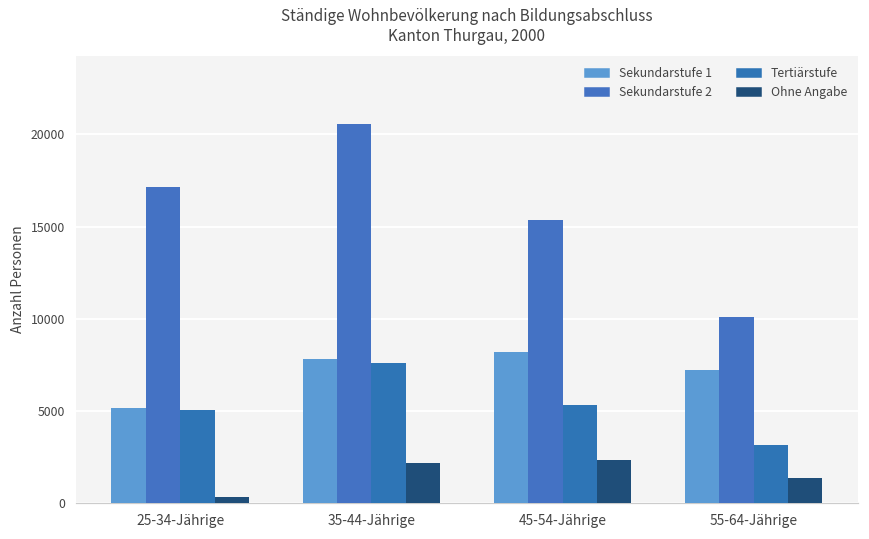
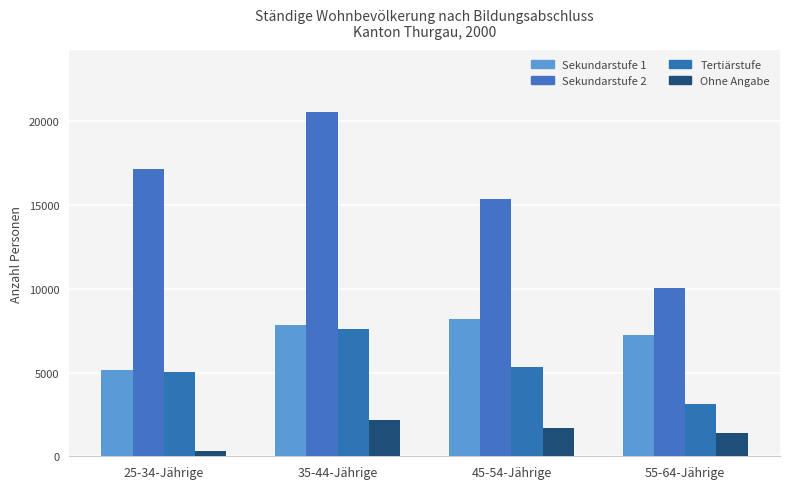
  {
    "Ohne Angabe": {
      "25-34-Jährige": 300,
      "35-44-Jährige": 2200,
-     "45-54-Jährige": 2300,
+     "45-54-Jährige": 1700,
      "55-64-Jährige": 1400
    }
  }
